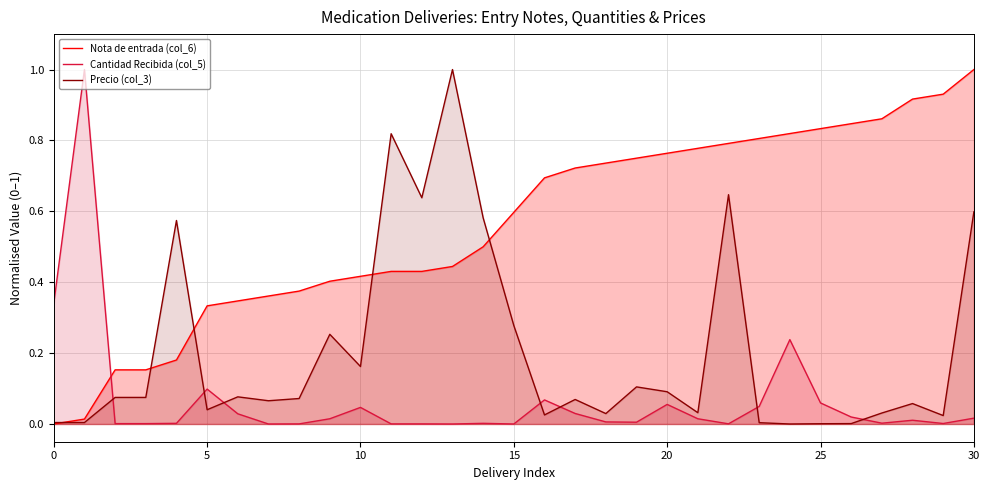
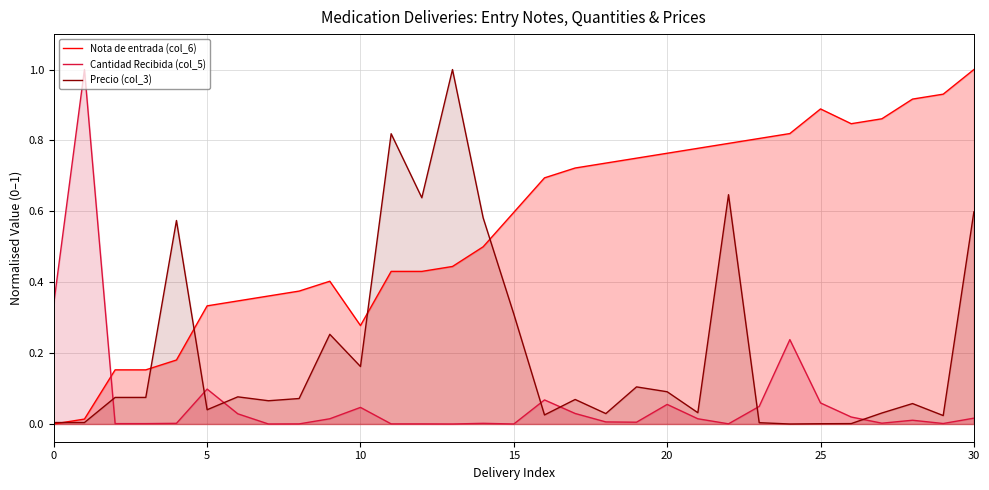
  {
    "Nota de entrada (col_6)": {
      "5": 0.33,
-     "10": 0.42,
+     "10": 0.28,
      "15": 0.60,
      "20": 0.76,
-     "25": 0.83,
+     "25": 0.89,
      "30": 1.00
    },
    "Cantidad Recibida (col_5)": {
      "0": 0.34,
      "5": 0.10,
      "10": 0.05,
      "15": 0.00,
      "20": 0.06,
      "25": 0.06,
      "30": 0.02
    },
    "Precio (col_3)": {
      "5": 0.04,
      "10": 0.16,
-     "15": 0.28,
+     "15": 0.31,
      "20": 0.09,
      "25": 0.00,
      "30": 0.60
    }
  }
